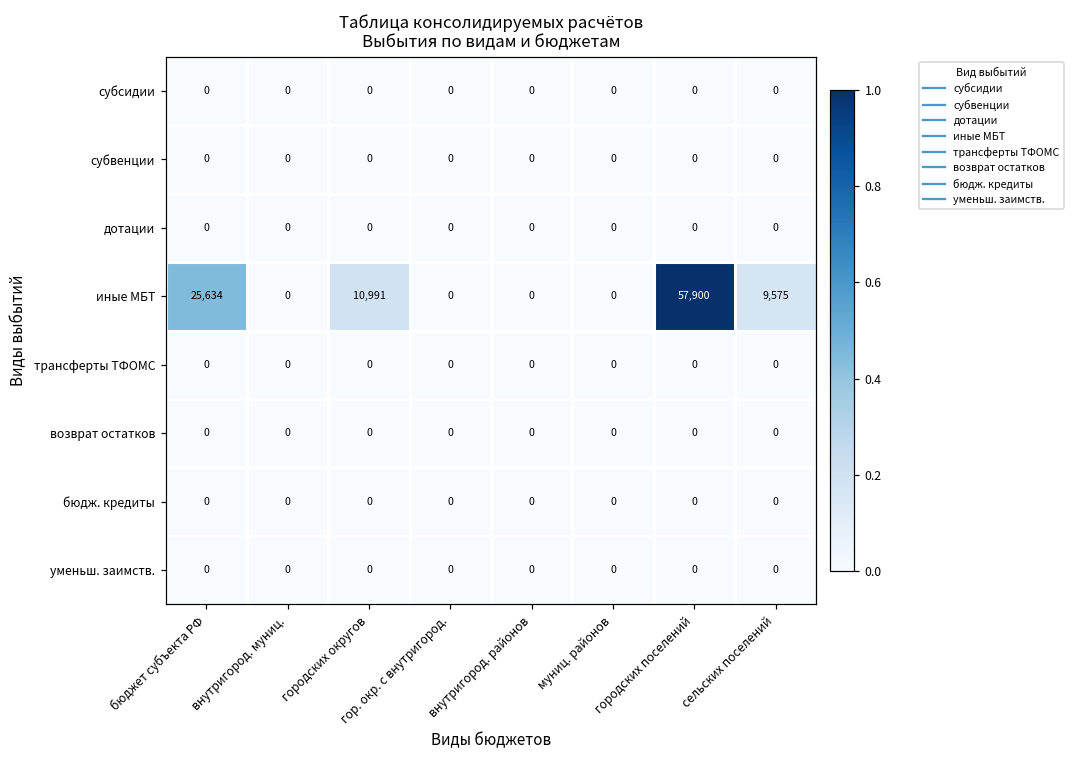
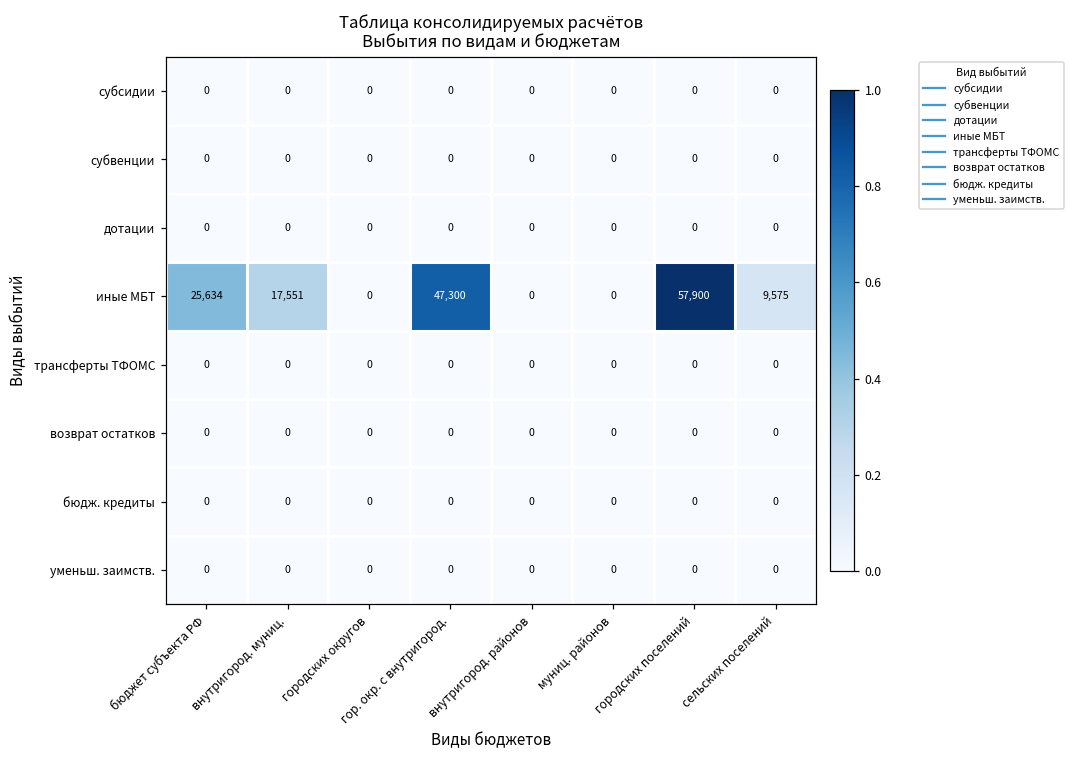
  {
    "субсидии": {
      "бюджет субъекта РФ": "0",
      "внутригород. муниц.": "0",
      "городских округов": "0",
      "гор. окр. с внутригород.": "0",
      "внутригород. районов": "0",
      "муниц. районов": "0",
      "городских поселений": "0",
      "сельских поселений": "0"
    },
    "субвенции": {
      "бюджет субъекта РФ": "0",
      "внутригород. муниц.": "0",
      "городских округов": "0",
      "гор. окр. с внутригород.": "0",
      "внутригород. районов": "0",
      "муниц. районов": "0",
      "городских поселений": "0",
      "сельских поселений": "0"
    },
    "дотации": {
      "бюджет субъекта РФ": "0",
      "внутригород. муниц.": "0",
      "городских округов": "0",
      "гор. окр. с внутригород.": "0",
      "внутригород. районов": "0",
      "муниц. районов": "0",
      "городских поселений": "0",
      "сельских поселений": "0"
    },
    "иные МБТ": {
      "бюджет субъекта РФ": "25,634",
-     "внутригород. муниц.": "0",
-     "городских округов": "10,991",
-     "гор. окр. с внутригород.": "0",
+     "внутригород. муниц.": "17,551",
+     "городских округов": "0",
+     "гор. окр. с внутригород.": "47,300",
      "внутригород. районов": "0",
      "муниц. районов": "0",
      "городских поселений": "57,900",
      "сельских поселений": "9,575"
    },
    "трансферты ТФОМС": {
      "бюджет субъекта РФ": "0",
      "внутригород. муниц.": "0",
      "городских округов": "0",
      "гор. окр. с внутригород.": "0",
      "внутригород. районов": "0",
      "муниц. районов": "0",
      "городских поселений": "0",
      "сельских поселений": "0"
    },
    "возврат остатков": {
      "бюджет субъекта РФ": "0",
      "внутригород. муниц.": "0",
      "городских округов": "0",
      "гор. окр. с внутригород.": "0",
      "внутригород. районов": "0",
      "муниц. районов": "0",
      "городских поселений": "0",
      "сельских поселений": "0"
    },
    "бюдж. кредиты": {
      "бюджет субъекта РФ": "0",
      "внутригород. муниц.": "0",
      "городских округов": "0",
      "гор. окр. с внутригород.": "0",
      "внутригород. районов": "0",
      "муниц. районов": "0",
      "городских поселений": "0",
      "сельских поселений": "0"
    },
    "уменьш. заимств.": {
      "бюджет субъекта РФ": "0",
      "внутригород. муниц.": "0",
      "городских округов": "0",
      "гор. окр. с внутригород.": "0",
      "внутригород. районов": "0",
      "муниц. районов": "0",
      "городских поселений": "0",
      "сельских поселений": "0"
    }
  }
